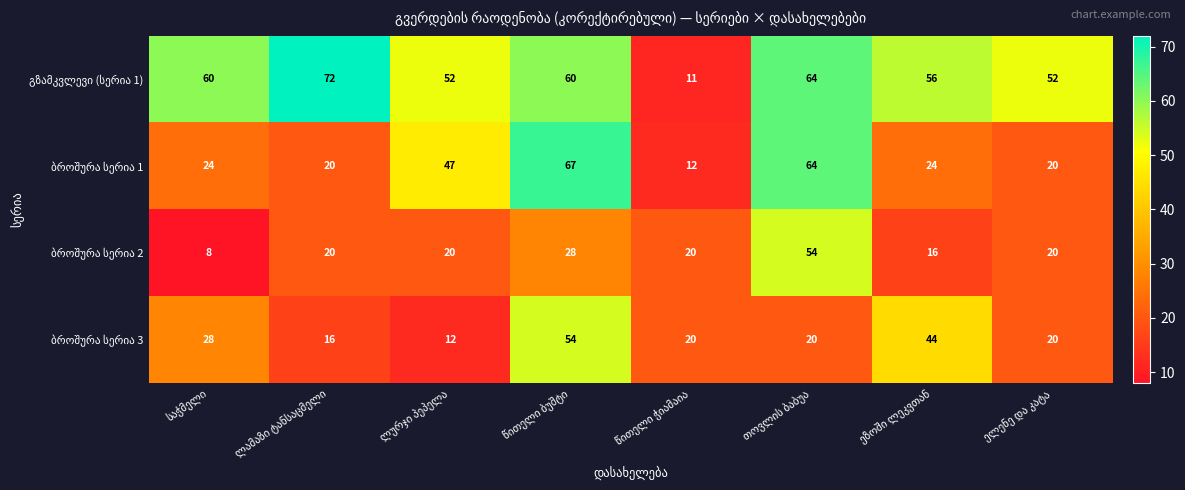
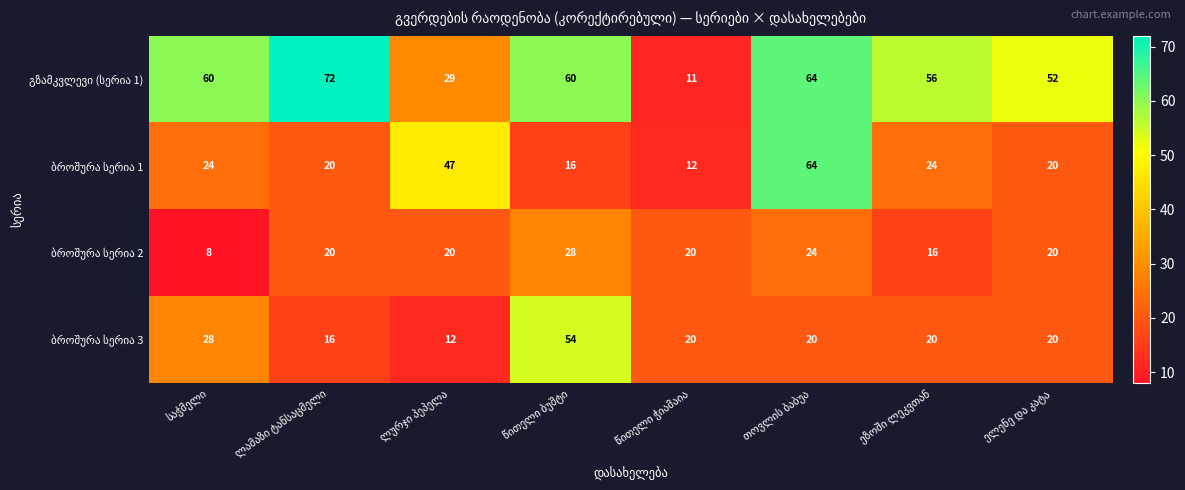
  {
    "გზამკვლევი (სერია 1)": {
      "საჭმელი": 60,
      "ლამაზი ტანსაცმელი": 72,
-     "ლურჯი პეპელა": 52,
+     "ლურჯი პეპელა": 29,
      "წითელი ბუშტი": 60,
      "წითელი ჭიამაია": 11,
      "თოვლის ბაბუა": 64,
      "ეზოში ლეკვთან": 56,
      "ელენე და კატა": 52
    },
    "ბროშურა სერია 1": {
      "საჭმელი": 24,
      "ლამაზი ტანსაცმელი": 20,
      "ლურჯი პეპელა": 47,
-     "წითელი ბუშტი": 67,
+     "წითელი ბუშტი": 16,
      "წითელი ჭიამაია": 12,
      "თოვლის ბაბუა": 64,
      "ეზოში ლეკვთან": 24,
      "ელენე და კატა": 20
    },
    "ბროშურა სერია 2": {
      "საჭმელი": 8,
      "ლამაზი ტანსაცმელი": 20,
      "ლურჯი პეპელა": 20,
      "წითელი ბუშტი": 28,
      "წითელი ჭიამაია": 20,
-     "თოვლის ბაბუა": 54,
+     "თოვლის ბაბუა": 24,
      "ეზოში ლეკვთან": 16,
      "ელენე და კატა": 20
    },
    "ბროშურა სერია 3": {
      "საჭმელი": 28,
      "ლამაზი ტანსაცმელი": 16,
      "ლურჯი პეპელა": 12,
      "წითელი ბუშტი": 54,
      "წითელი ჭიამაია": 20,
      "თოვლის ბაბუა": 20,
-     "ეზოში ლეკვთან": 44,
+     "ეზოში ლეკვთან": 20,
      "ელენე და კატა": 20
    }
  }
